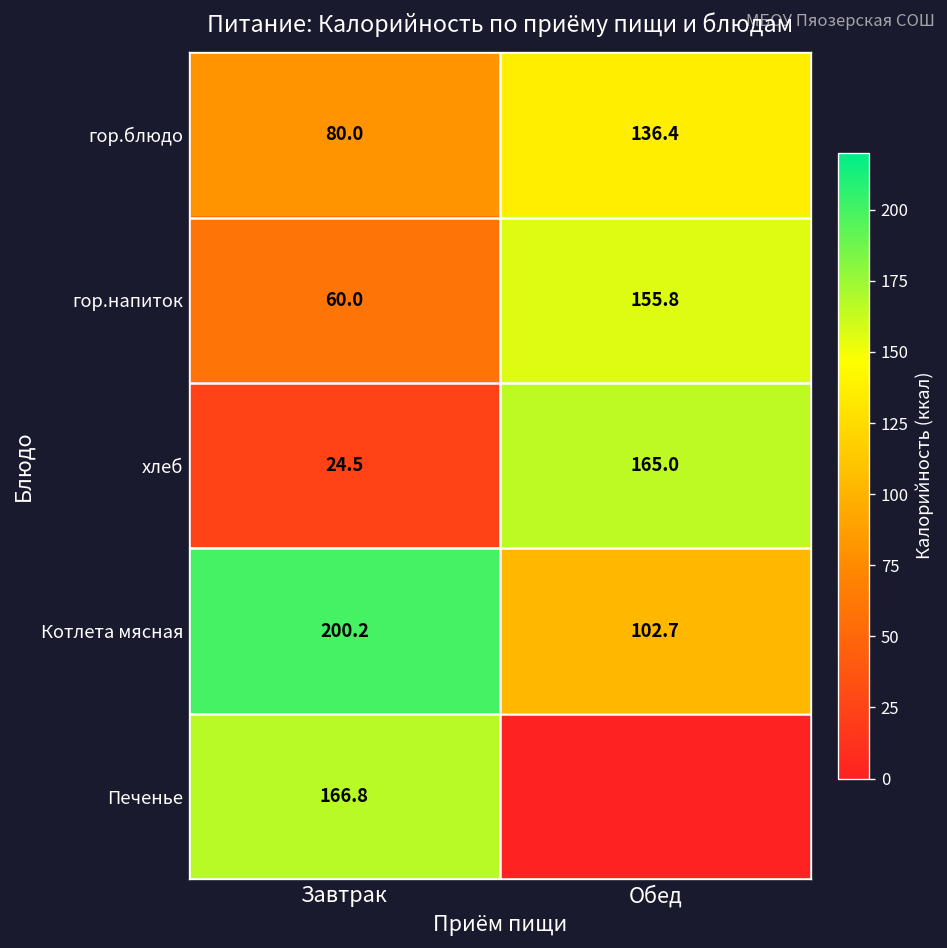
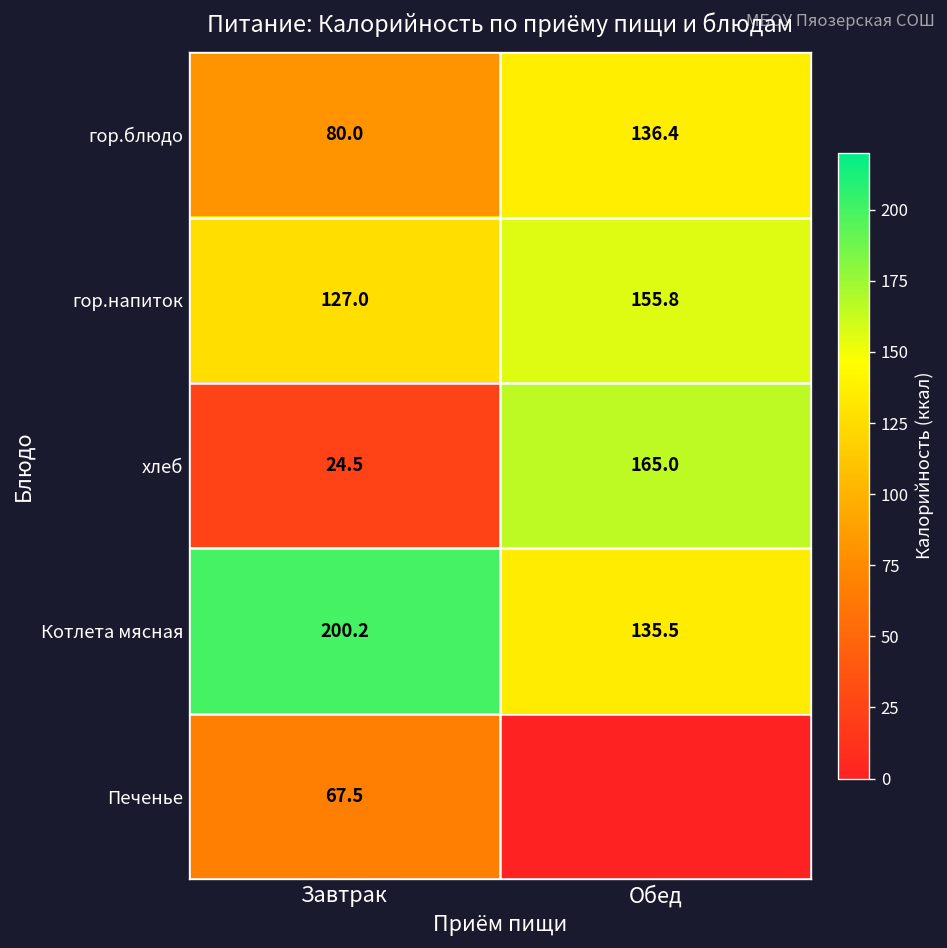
  {
    "гор.блюдо": {
      "Завтрак": 80.0,
      "Обед": 136.4
    },
    "гор.напиток": {
-     "Завтрак": 60.0,
+     "Завтрак": 127.0,
      "Обед": 155.8
    },
    "хлеб": {
      "Завтрак": 24.5,
      "Обед": 165.0
    },
    "Котлета мясная": {
      "Завтрак": 200.2,
-     "Обед": 102.7
+     "Обед": 135.5
    },
    "Печенье": {
-     "Завтрак": 166.8
+     "Завтрак": 67.5
    }
  }
